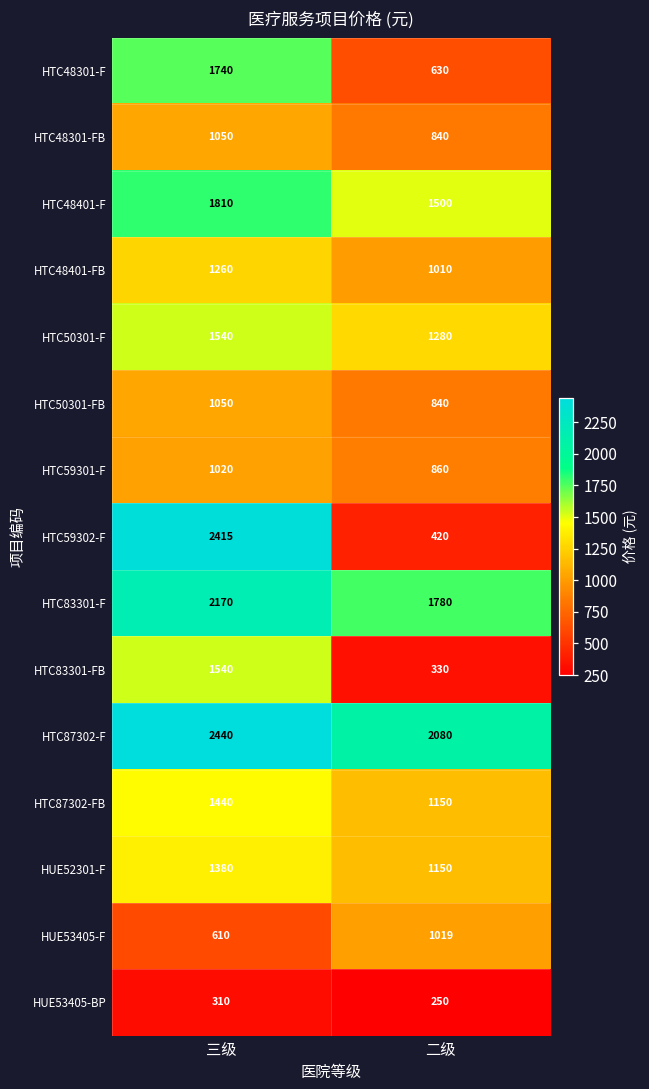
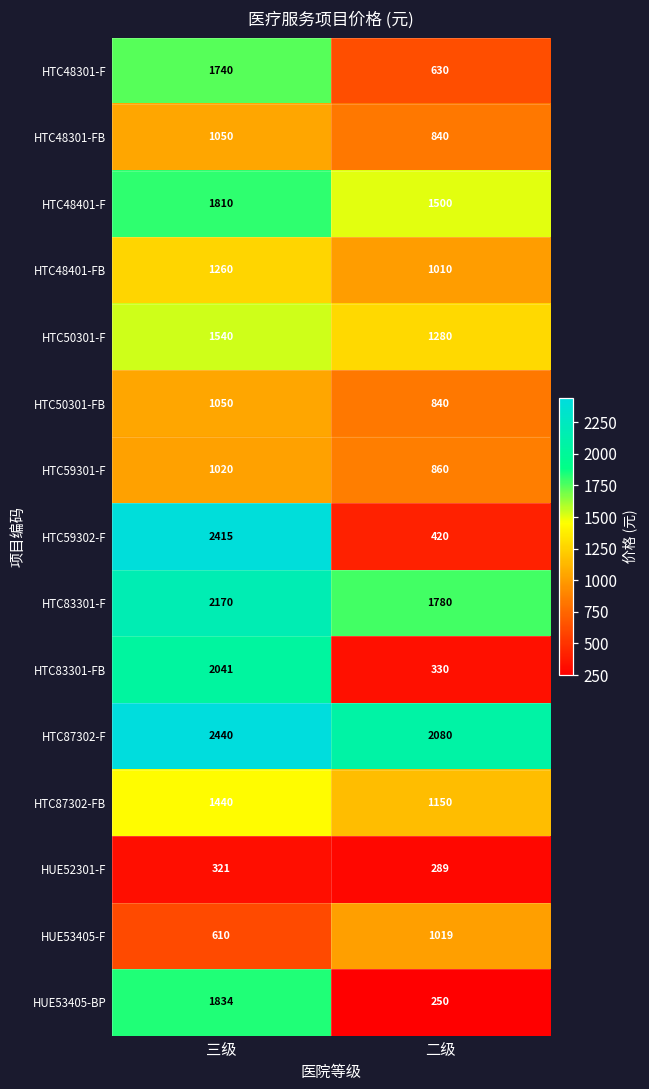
  {
    "HTC48301-F": {
      "三级": 1740,
      "二级": 630
    },
    "HTC48301-FB": {
      "三级": 1050,
      "二级": 840
    },
    "HTC48401-F": {
      "三级": 1810,
      "二级": 1500
    },
    "HTC48401-FB": {
      "三级": 1260,
      "二级": 1010
    },
    "HTC50301-F": {
      "三级": 1540,
      "二级": 1280
    },
    "HTC50301-FB": {
      "三级": 1050,
      "二级": 840
    },
    "HTC59301-F": {
      "三级": 1020,
      "二级": 860
    },
    "HTC59302-F": {
      "三级": 2415,
      "二级": 420
    },
    "HTC83301-F": {
      "三级": 2170,
      "二级": 1780
    },
    "HTC83301-FB": {
-     "三级": 1540,
+     "三级": 2041,
      "二级": 330
    },
    "HTC87302-F": {
      "三级": 2440,
      "二级": 2080
    },
    "HTC87302-FB": {
      "三级": 1440,
      "二级": 1150
    },
    "HUE52301-F": {
-     "三级": 1380,
-     "二级": 1150
+     "三级": 321,
+     "二级": 289
    },
    "HUE53405-F": {
      "三级": 610,
      "二级": 1019
    },
    "HUE53405-BP": {
-     "三级": 310,
+     "三级": 1834,
      "二级": 250
    }
  }
